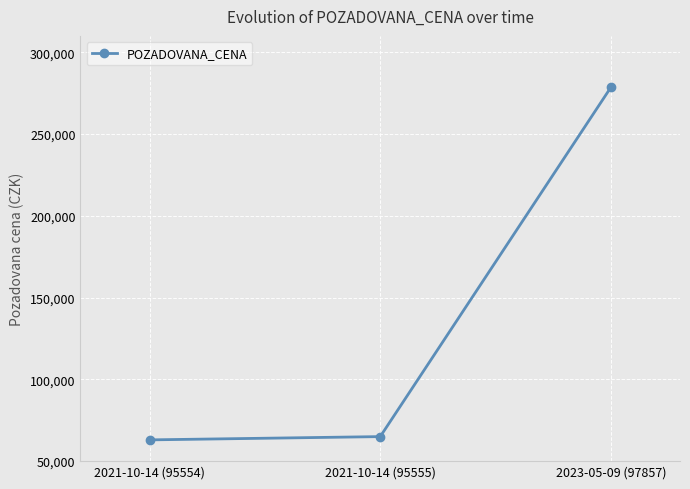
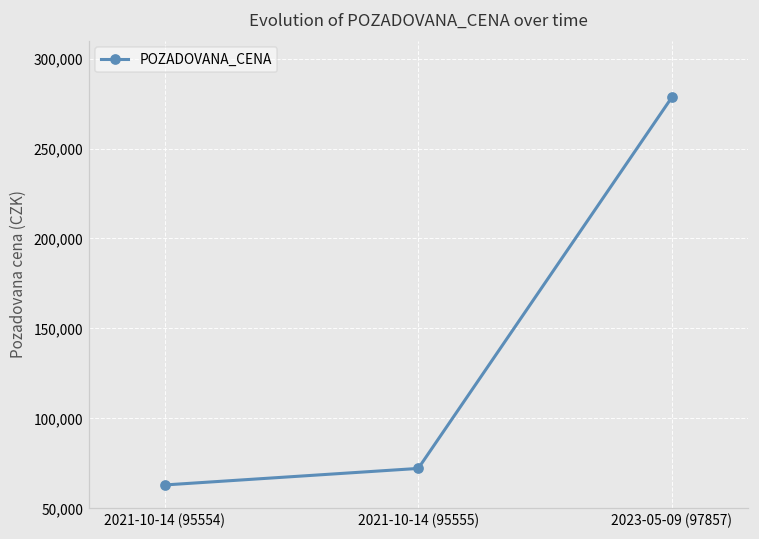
  {
    "2021-10-14 (95554)": "63,000",
-   "2021-10-14 (95555)": "65,000",
+   "2021-10-14 (95555)": "72,000",
    "2023-05-09 (97857)": "279,000"
  }
